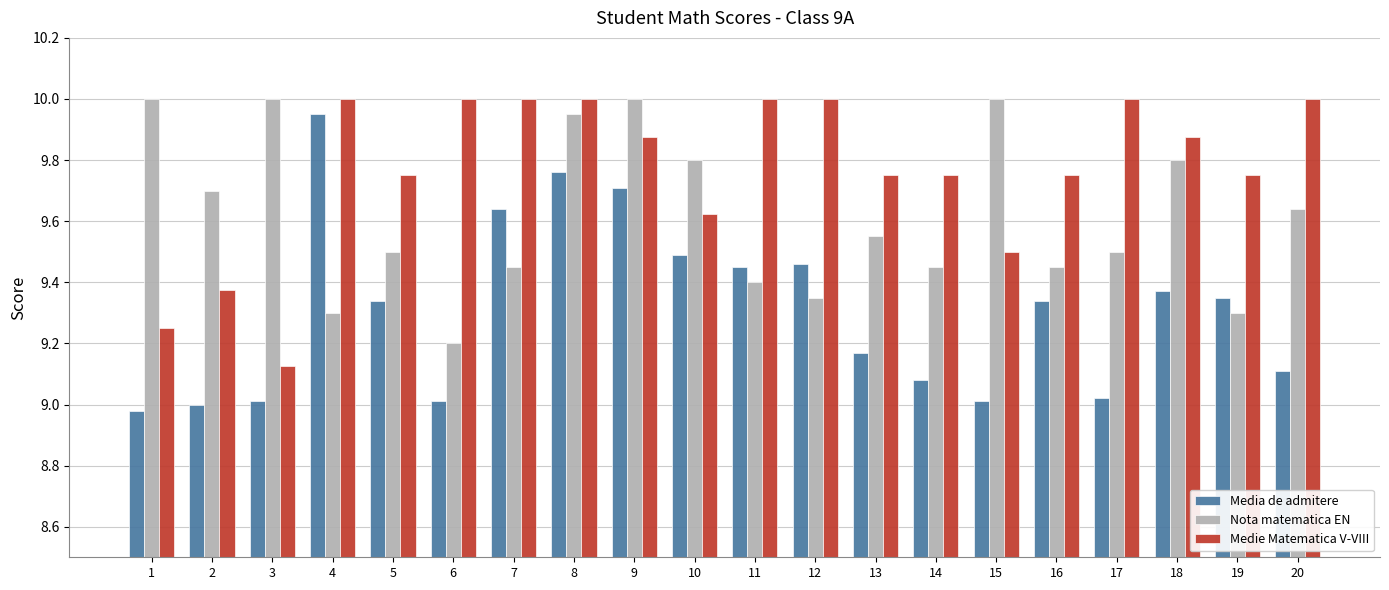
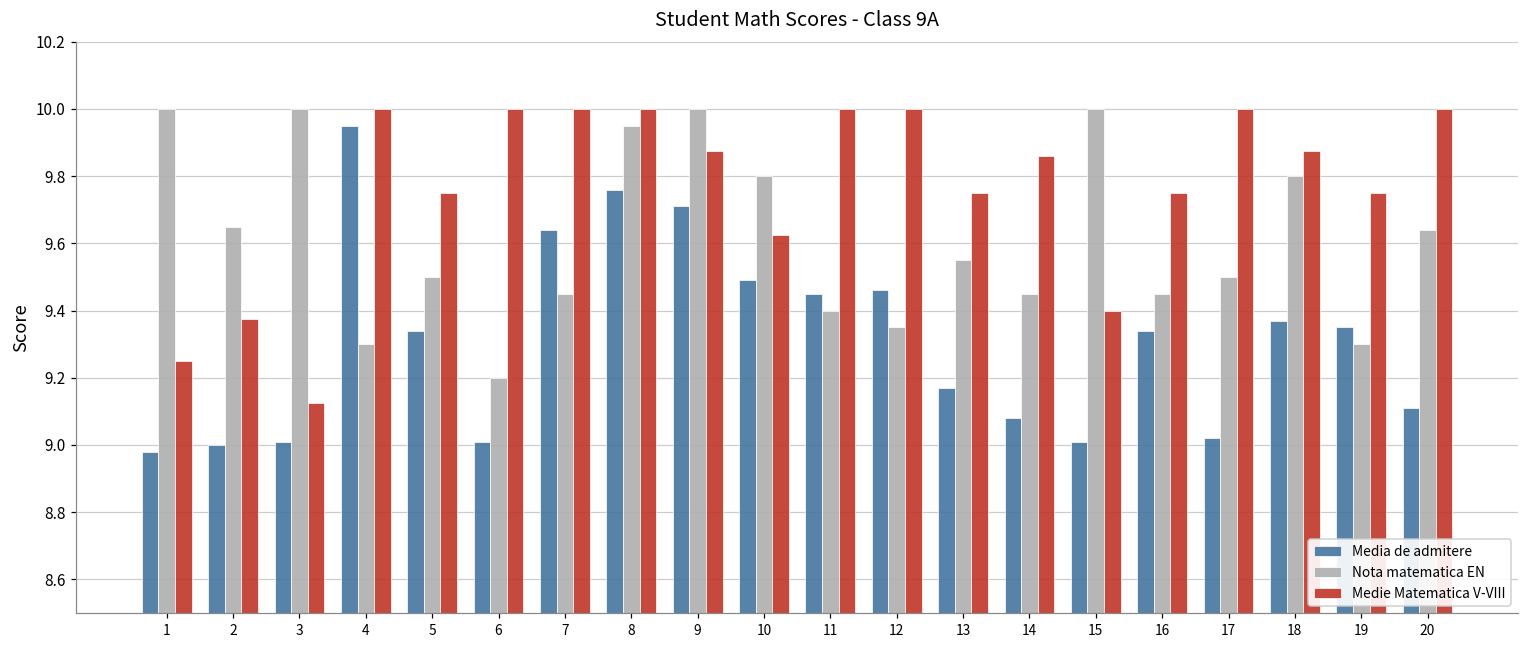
  {
    "Media de admitere": {
      "1": 8.98,
      "2": 9.00,
      "3": 9.01,
      "4": 9.95,
      "5": 9.34,
      "6": 9.01,
      "7": 9.64,
      "8": 9.76,
      "9": 9.71,
      "10": 9.49,
      "11": 9.45,
      "12": 9.46,
      "13": 9.17,
      "14": 9.08,
      "15": 9.01,
      "16": 9.34,
      "17": 9.02,
      "18": 9.37,
      "19": 9.35,
      "20": 9.11
    },
    "Nota matematica EN": {
      "1": 10.00,
-     "2": 9.70,
+     "2": 9.65,
      "3": 10.00,
      "4": 9.30,
      "5": 9.50,
      "6": 9.20,
      "7": 9.45,
      "8": 9.95,
      "9": 10.00,
      "10": 9.80,
      "11": 9.40,
      "12": 9.35,
      "13": 9.55,
      "14": 9.45,
      "15": 10.00,
      "16": 9.45,
      "17": 9.50,
      "18": 9.80,
      "19": 9.30,
      "20": 9.64
    },
    "Medie Matematica V-VIII": {
      "1": 9.25,
      "2": 9.38,
      "3": 9.13,
      "4": 10.00,
      "5": 9.75,
      "6": 10.00,
      "7": 10.00,
      "8": 10.00,
      "9": 9.88,
      "10": 9.63,
      "11": 10.00,
      "12": 10.00,
      "13": 9.75,
-     "14": 9.75,
-     "15": 9.5,
+     "14": 9.86,
+     "15": 9.4,
      "16": 9.75,
      "17": 10.00,
      "18": 9.88,
      "19": 9.75,
      "20": 10.00
    }
  }
